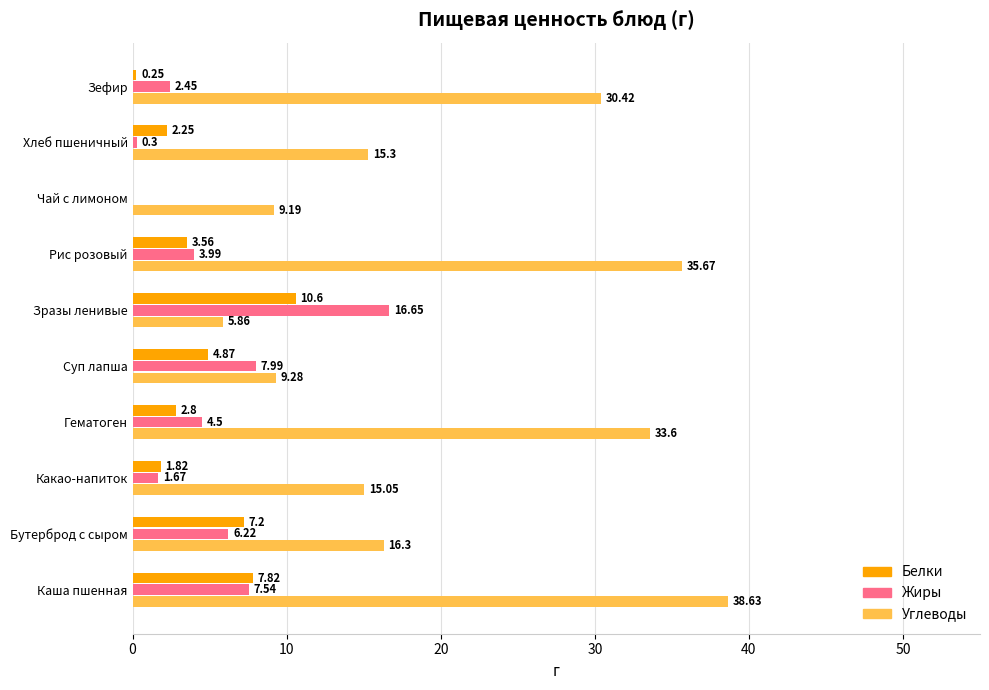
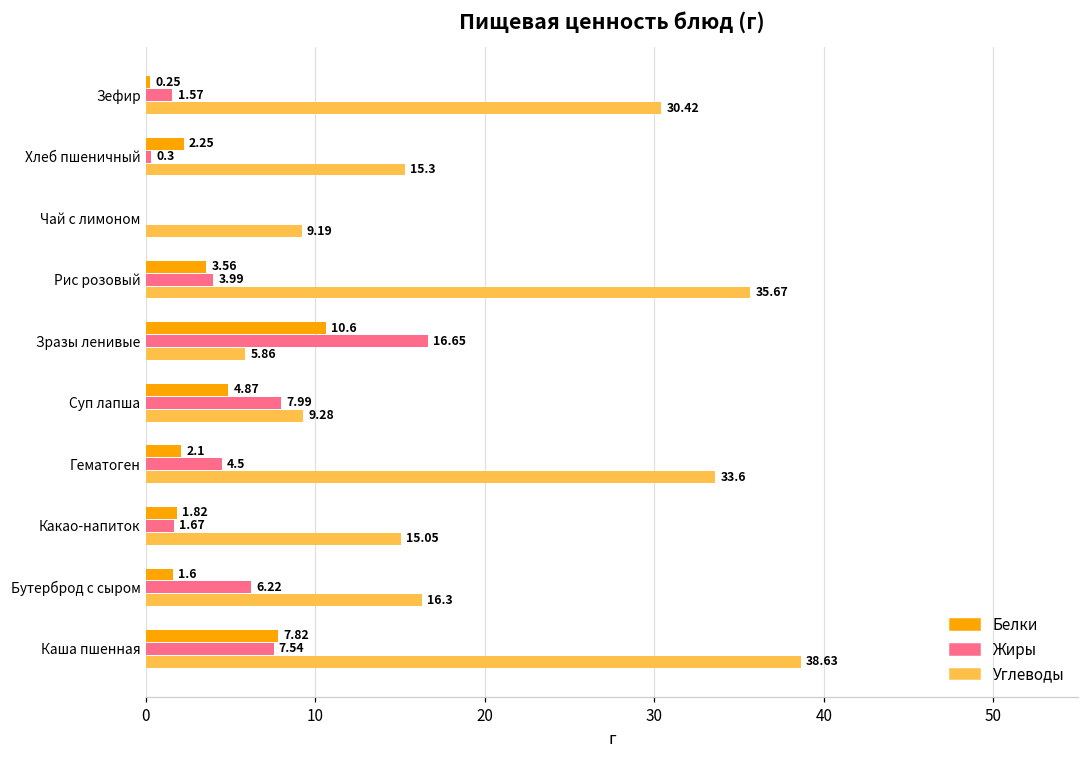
  {
    "Белки": {
      "Зефир": 0.25,
      "Хлеб пшеничный": 2.25,
      "Рис розовый": 3.56,
      "Зразы ленивые": 10.6,
      "Суп лапша": 4.87,
-     "Гематоген": 2.8,
+     "Гематоген": 2.1,
      "Какао-напиток": 1.82,
-     "Бутерброд с сыром": 7.2,
+     "Бутерброд с сыром": 1.6,
      "Каша пшенная": 7.82
    },
    "Жиры": {
-     "Зефир": 2.45,
+     "Зефир": 1.57,
      "Хлеб пшеничный": 0.3,
      "Рис розовый": 3.99,
      "Зразы ленивые": 16.65,
      "Суп лапша": 7.99,
      "Гематоген": 4.5,
      "Какао-напиток": 1.67,
      "Бутерброд с сыром": 6.22,
      "Каша пшенная": 7.54
    },
    "Углеводы": {
      "Зефир": 30.42,
      "Хлеб пшеничный": 15.3,
      "Чай с лимоном": 9.19,
      "Рис розовый": 35.67,
      "Зразы ленивые": 5.86,
      "Суп лапша": 9.28,
      "Гематоген": 33.6,
      "Какао-напиток": 15.05,
      "Бутерброд с сыром": 16.3,
      "Каша пшенная": 38.63
    }
  }
